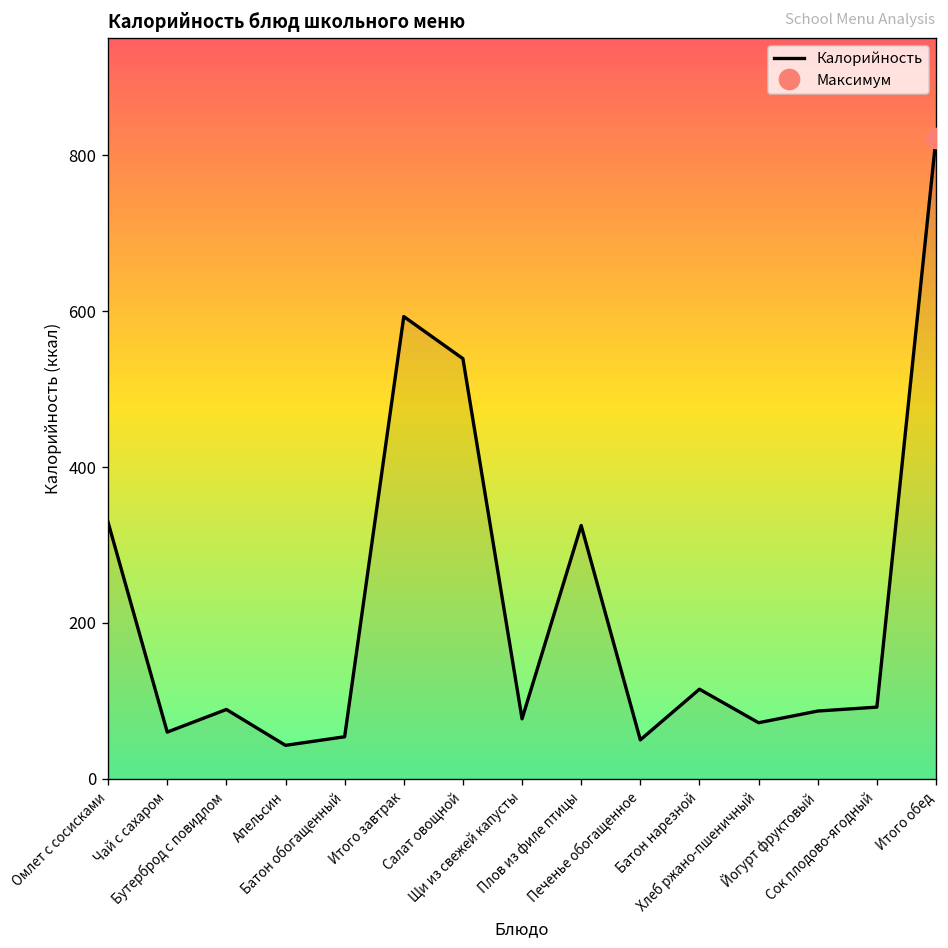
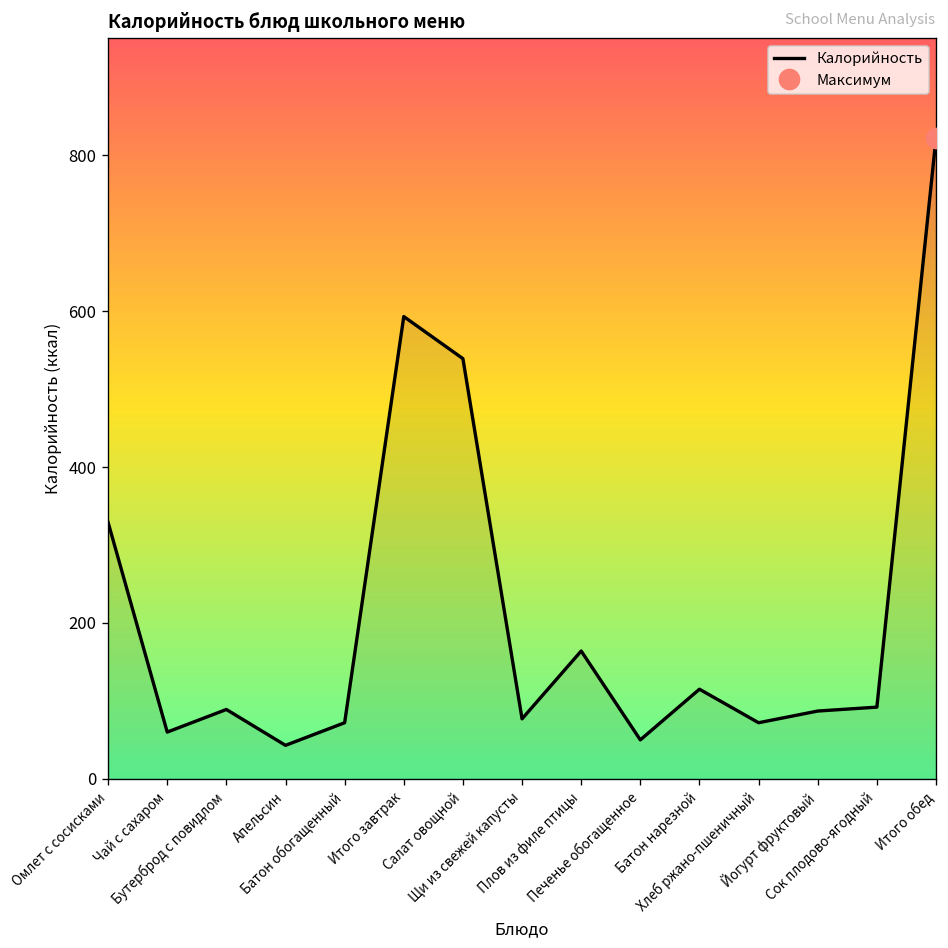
  {
    "Калорийность": {
      "Омлет с сосисками": 330,
      "Чай с сахаром": 60,
      "Бутерброд с повидлом": 90,
      "Апельсин": 40,
-     "Батон обогащенный": 50,
+     "Батон обогащенный": 70,
      "Итого завтрак": 590,
      "Салат овощной": 540,
      "Щи из свежей капусты": 80,
-     "Плов из филе птицы": 330,
+     "Плов из филе птицы": 160,
      "Печенье обогащенное": 50,
      "Батон нарезной": 120,
      "Хлеб ржано-пшеничный": 70,
      "Йогурт фруктовый": 90,
      "Сок плодово-ягодный": 90
    }
  }
